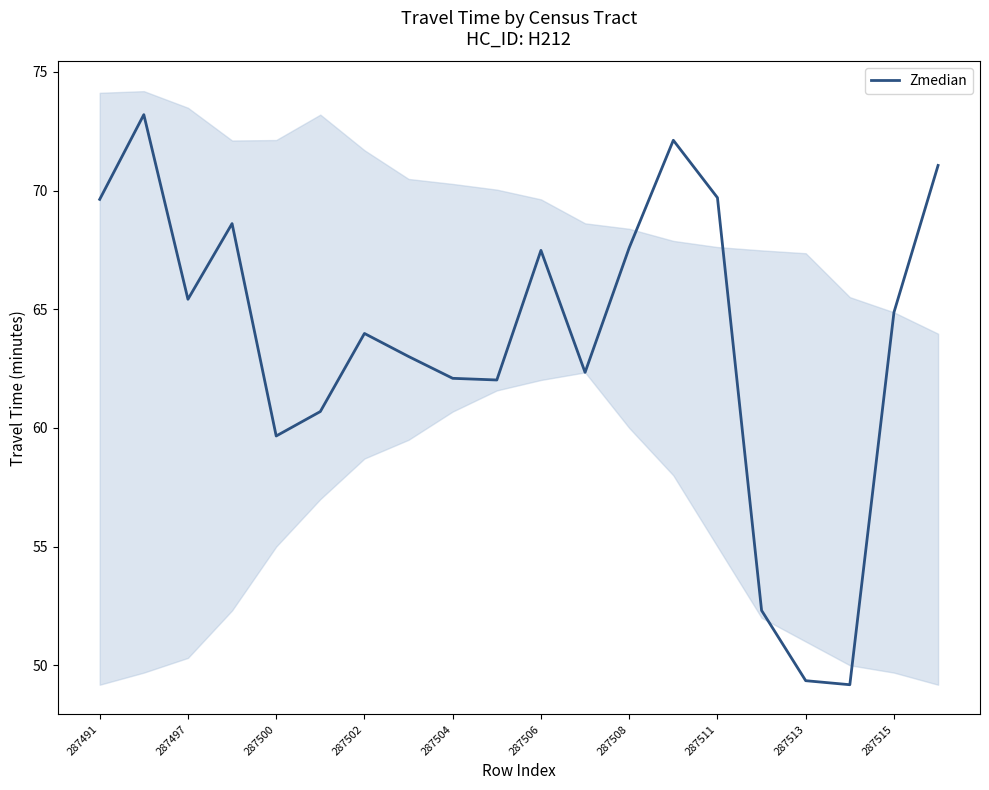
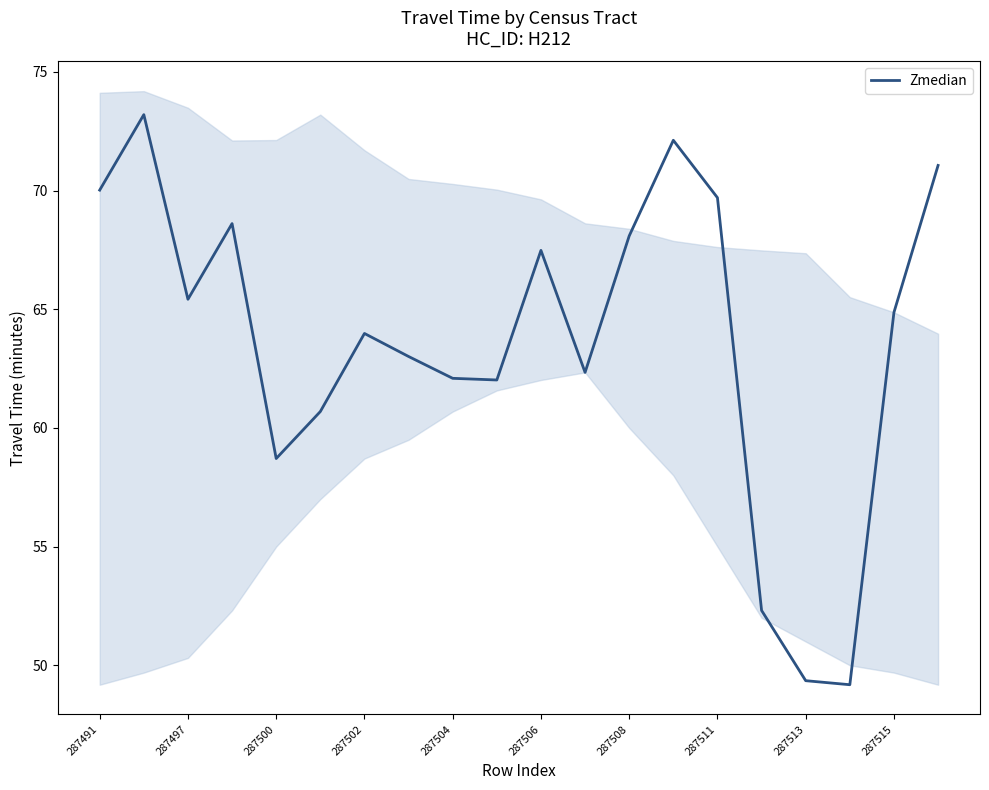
  {
    "Zmedian": {
-     "287491": 69.6,
+     "287491": 70.0,
      "287497": 65.4,
-     "287500": 59.7,
+     "287500": 58.7,
      "287502": 64.0,
      "287504": 62.1,
      "287506": 67.5,
-     "287508": 67.6,
+     "287508": 68.1,
      "287511": 69.7,
      "287513": 49.4
    }
  }
